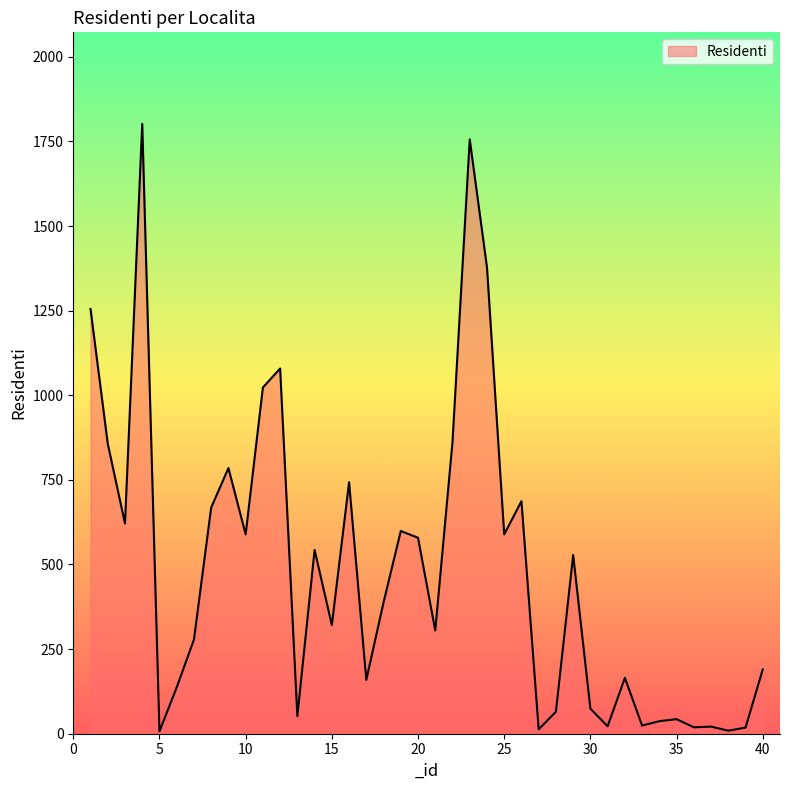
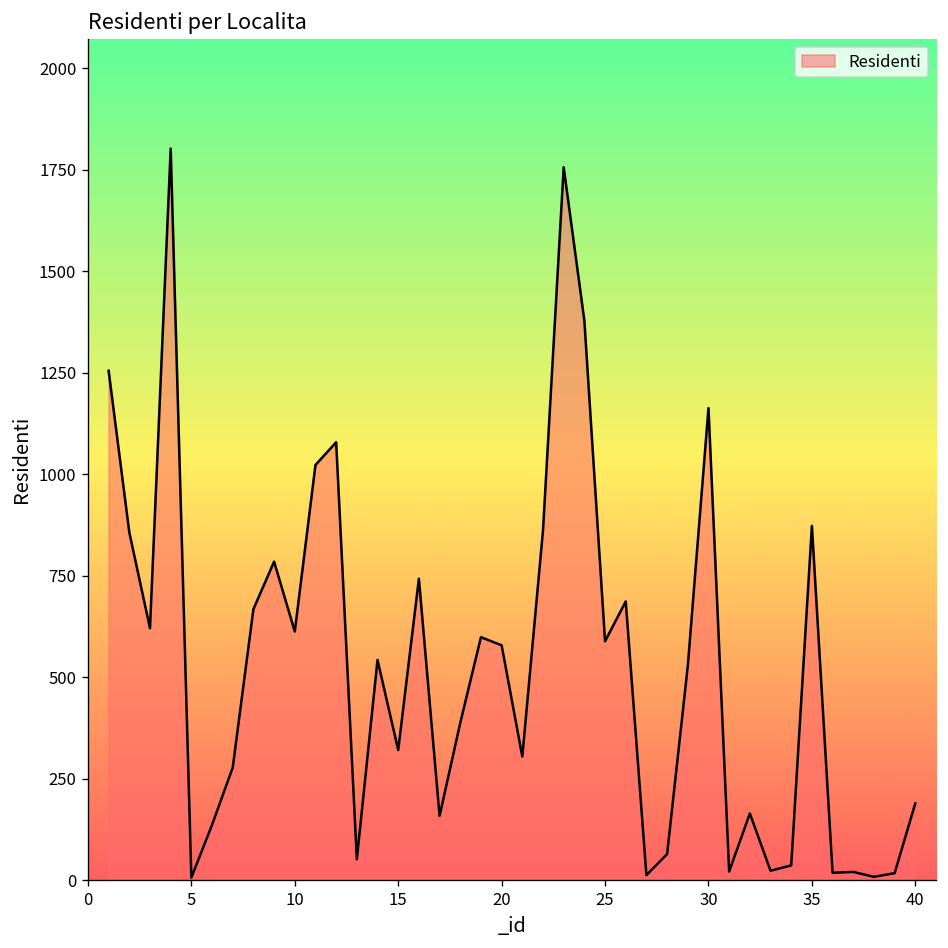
  {
    "5": 10,
-   "10": 590,
+   "10": 610,
    "15": 320,
    "20": 580,
    "25": 590,
-   "30": 70,
-   "35": 40,
+   "30": 1160,
+   "35": 870,
    "40": 190
  }
